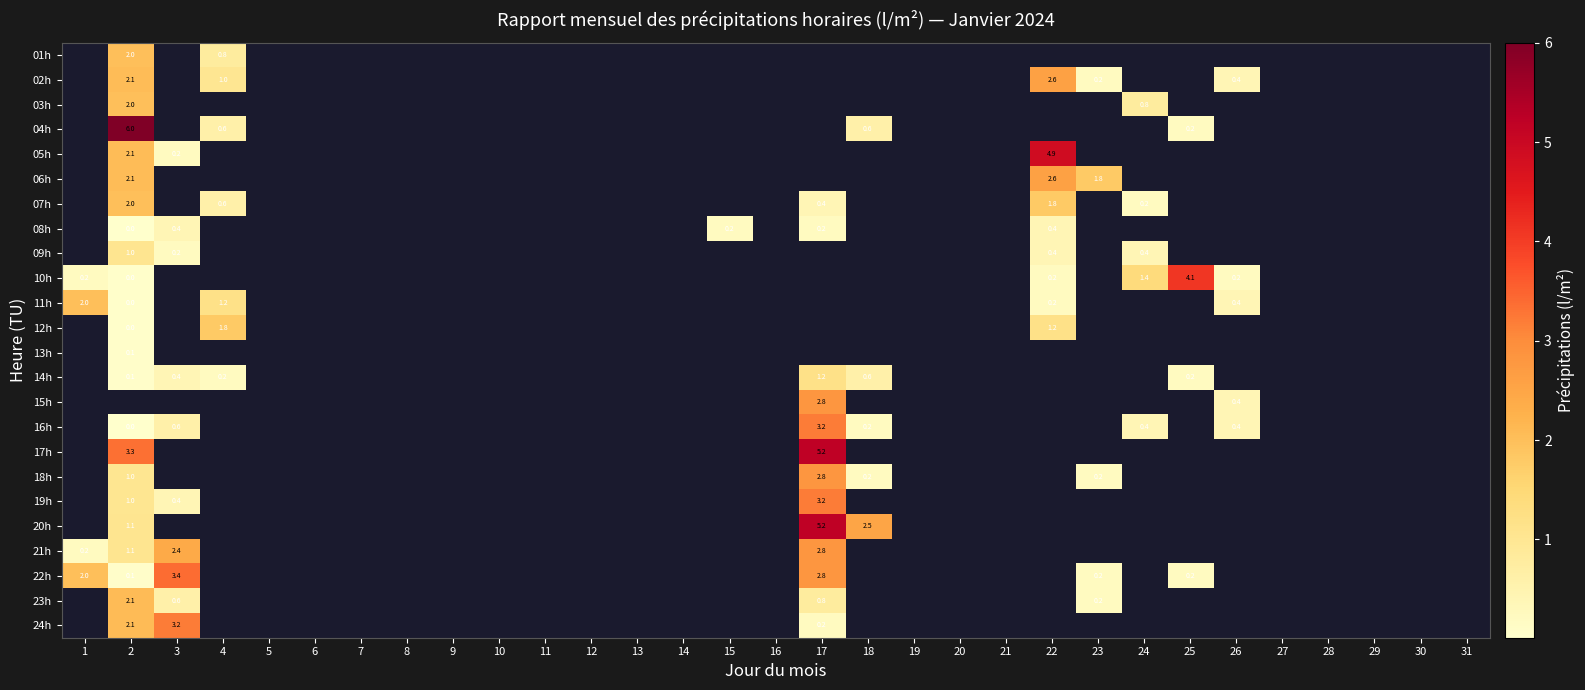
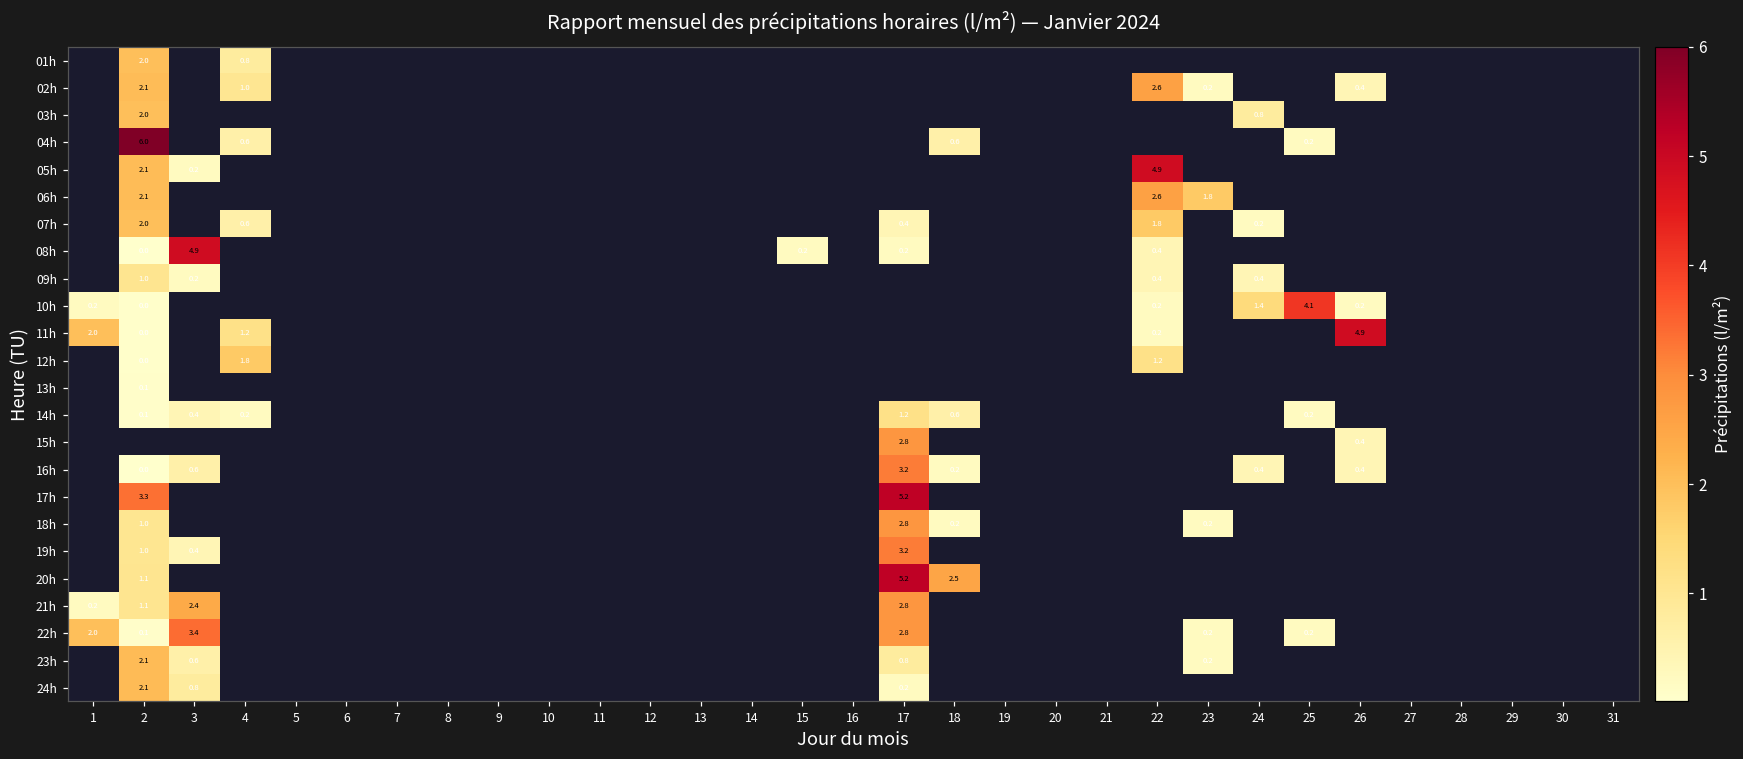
  {
    "01h": {
      "2": 2.0,
      "4": 0.8
    },
    "02h": {
      "2": 2.1,
      "4": 1.0,
      "22": 2.6,
      "23": 0.2,
      "26": 0.4
    },
    "03h": {
      "2": 2.0,
      "24": 0.8
    },
    "04h": {
      "2": 6.0,
      "4": 0.6,
      "18": 0.6,
      "25": 0.2
    },
    "05h": {
      "2": 2.1,
      "3": 0.2,
      "22": 4.9
    },
    "06h": {
      "2": 2.1,
      "22": 2.6,
      "23": 1.8
    },
    "07h": {
      "2": 2.0,
      "4": 0.6,
      "17": 0.4,
      "22": 1.8,
      "24": 0.2
    },
    "08h": {
-     "3": 0.4,
+     "3": 4.9,
      "15": 0.2,
      "17": 0.2,
      "22": 0.4
    },
    "09h": {
      "2": 1.0,
      "3": 0.2,
      "22": 0.4,
      "24": 0.4
    },
    "10h": {
      "1": 0.2,
      "22": 0.2,
      "24": 1.4,
      "25": 4.1,
      "26": 0.2
    },
    "11h": {
      "1": 2.0,
      "4": 1.2,
      "22": 0.2,
-     "26": 0.4
+     "26": 4.9
    },
    "12h": {
      "4": 1.8,
      "22": 1.2
    },
    "13h": {
      "2": 0.1
    },
    "14h": {
      "2": 0.1,
      "3": 0.4,
      "4": 0.2,
      "17": 1.2,
      "18": 0.6,
      "25": 0.2
    },
    "15h": {
      "17": 2.8,
      "26": 0.4
    },
    "16h": {
      "3": 0.6,
      "17": 3.2,
      "18": 0.2,
      "24": 0.4,
      "26": 0.4
    },
    "17h": {
      "2": 3.3,
      "17": 5.2
    },
    "18h": {
      "2": 1.0,
      "17": 2.8,
      "18": 0.2,
      "23": 0.2
    },
    "19h": {
      "2": 1.0,
      "3": 0.4,
      "17": 3.2
    },
    "20h": {
      "2": 1.1,
      "17": 5.2,
      "18": 2.5
    },
    "21h": {
      "1": 0.2,
      "2": 1.1,
      "3": 2.4,
      "17": 2.8
    },
    "22h": {
      "1": 2.0,
      "2": 0.1,
      "3": 3.4,
      "17": 2.8,
      "23": 0.2,
      "25": 0.2
    },
    "23h": {
      "2": 2.1,
      "3": 0.6,
      "17": 0.8,
      "23": 0.2
    },
    "24h": {
      "2": 2.1,
-     "3": 3.2,
+     "3": 0.8,
      "17": 0.2
    }
  }
